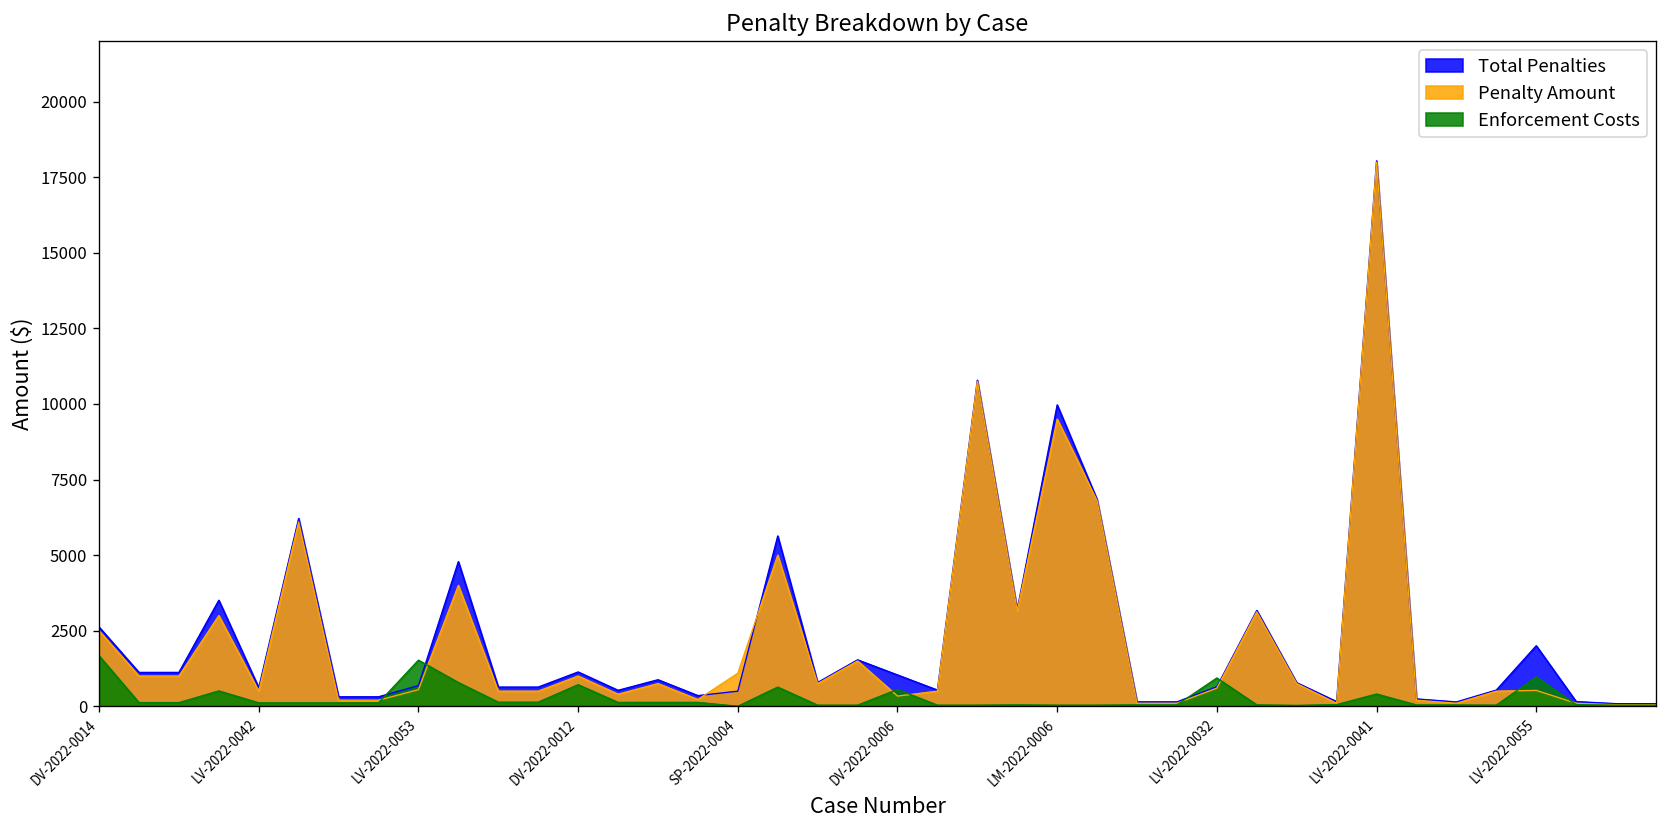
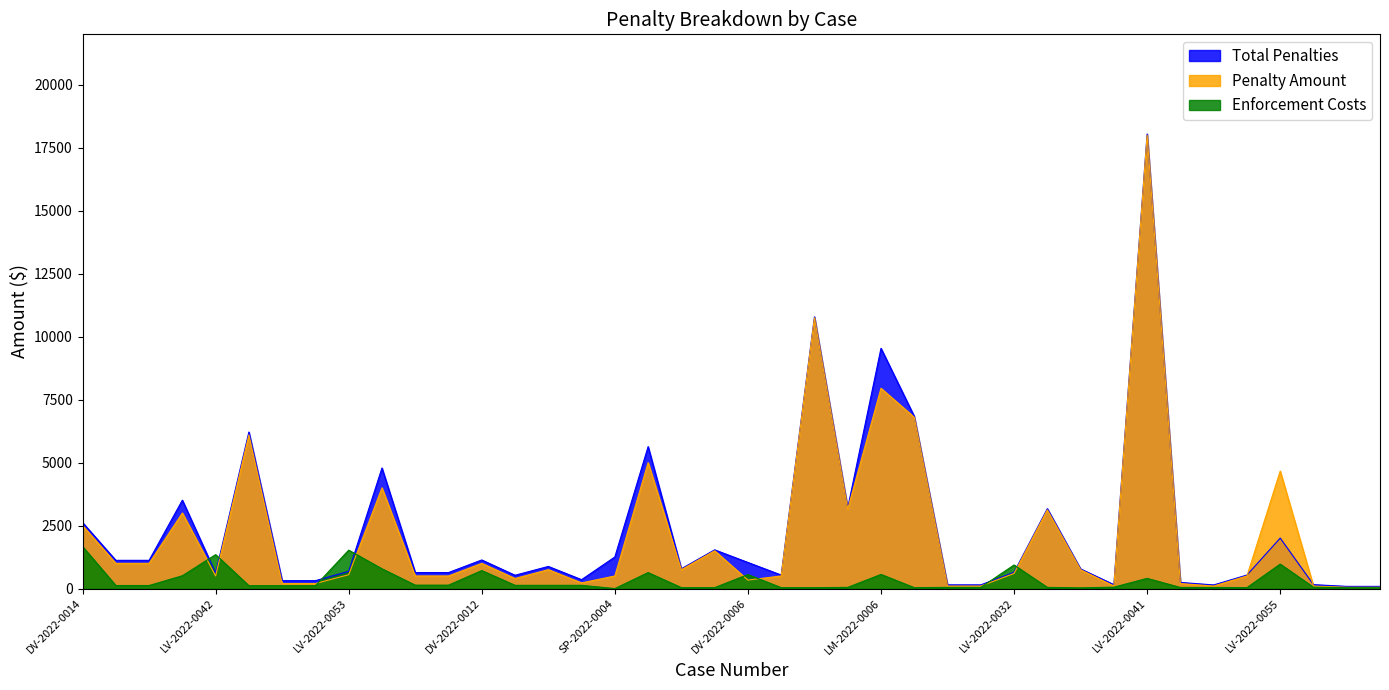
  {
    "Total Penalties": {
      "DV-2022-0014": 2600,
      "LV-2022-0042": 600,
      "LV-2022-0053": 700,
      "DV-2022-0012": 1100,
-     "SP-2022-0004": 500,
+     "SP-2022-0004": 1300,
      "DV-2022-0006": 1000,
-     "LM-2022-0006": 10000,
+     "LM-2022-0006": 9500,
      "LV-2022-0055": 2000
    },
    "Penalty Amount": {
      "DV-2022-0014": 2500,
      "LV-2022-0042": 500,
      "LV-2022-0053": 600,
      "DV-2022-0012": 1000,
-     "SP-2022-0004": 1100,
+     "SP-2022-0004": 500,
      "DV-2022-0006": 300,
-     "LM-2022-0006": 9500,
-     "LV-2022-0055": 500
+     "LM-2022-0006": 8000,
+     "LV-2022-0055": 4700
    },
    "Enforcement Costs": {
      "DV-2022-0014": 1700,
-     "LV-2022-0042": 100,
+     "LV-2022-0042": 1300,
      "LV-2022-0053": 1500,
      "DV-2022-0012": 700,
      "SP-2022-0004": 0,
      "DV-2022-0006": 600,
-     "LM-2022-0006": 0,
+     "LM-2022-0006": 600,
      "LV-2022-0032": 900,
      "LV-2022-0041": 400,
      "LV-2022-0055": 1000
    }
  }
